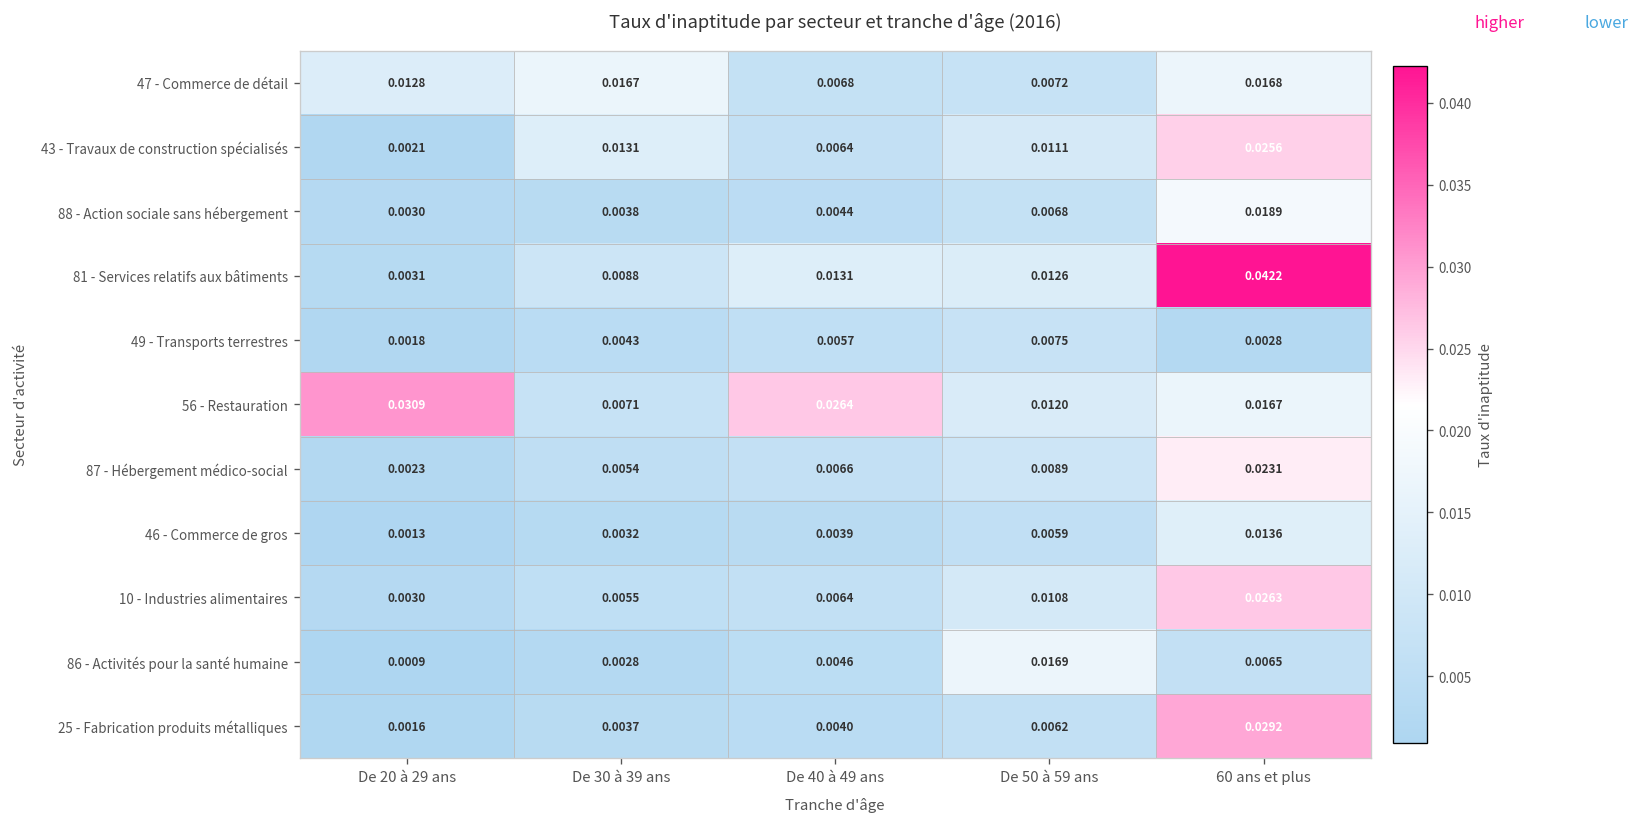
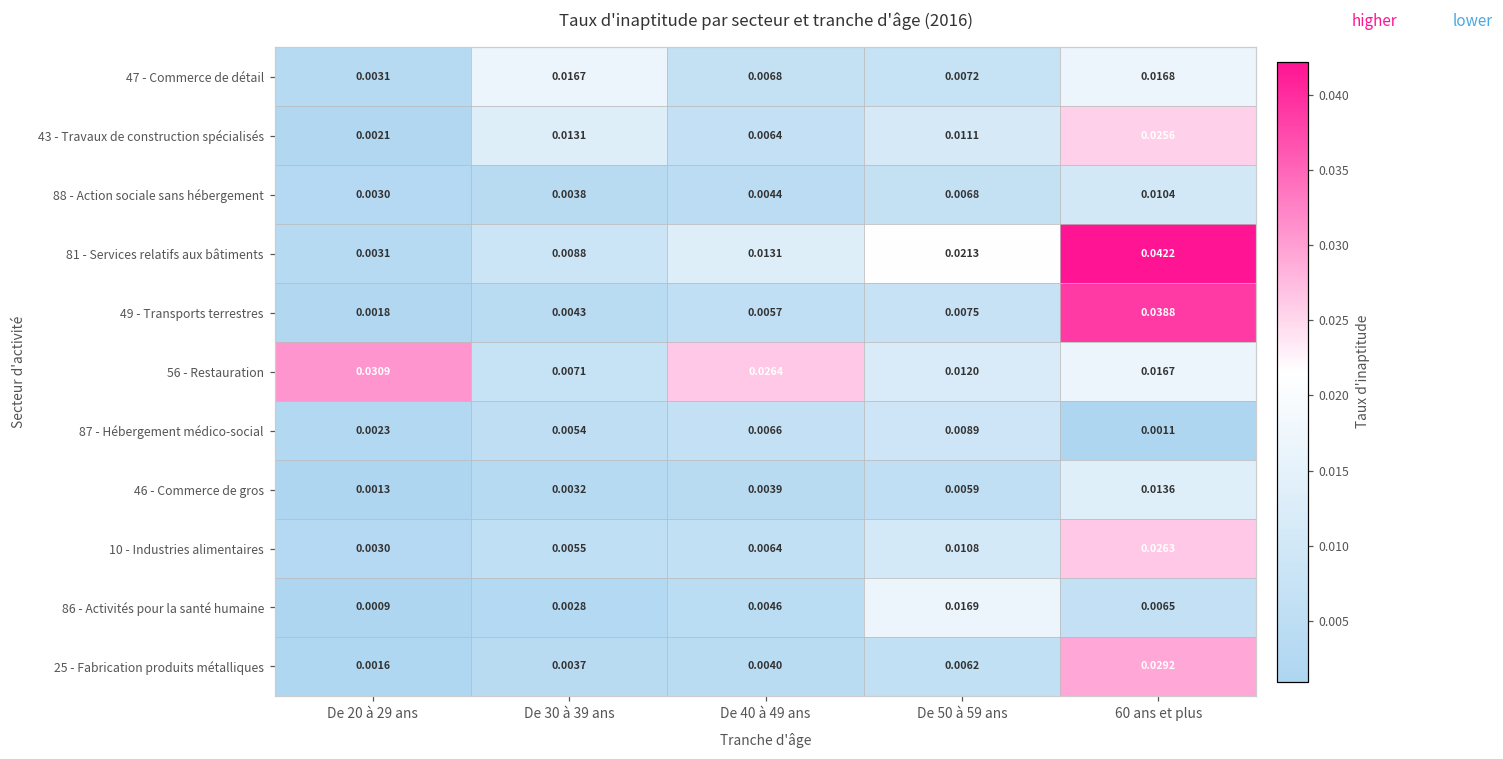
  {
    "47 - Commerce de détail": {
-     "De 20 à 29 ans": 0.0128,
+     "De 20 à 29 ans": 0.0031,
      "De 30 à 39 ans": 0.0167,
      "De 40 à 49 ans": 0.0068,
      "De 50 à 59 ans": 0.0072,
      "60 ans et plus": 0.0168
    },
    "43 - Travaux de construction spécialisés": {
      "De 20 à 29 ans": 0.0021,
      "De 30 à 39 ans": 0.0131,
      "De 40 à 49 ans": 0.0064,
      "De 50 à 59 ans": 0.0111
    },
    "88 - Action sociale sans hébergement": {
      "De 20 à 29 ans": 0.0030,
      "De 30 à 39 ans": 0.0038,
      "De 40 à 49 ans": 0.0044,
      "De 50 à 59 ans": 0.0068,
-     "60 ans et plus": 0.0189
+     "60 ans et plus": 0.0104
    },
    "81 - Services relatifs aux bâtiments": {
      "De 20 à 29 ans": 0.0031,
      "De 30 à 39 ans": 0.0088,
      "De 40 à 49 ans": 0.0131,
-     "De 50 à 59 ans": 0.0126,
+     "De 50 à 59 ans": 0.0213,
      "60 ans et plus": 0.0422
    },
    "49 - Transports terrestres": {
      "De 20 à 29 ans": 0.0018,
      "De 30 à 39 ans": 0.0043,
      "De 40 à 49 ans": 0.0057,
      "De 50 à 59 ans": 0.0075,
-     "60 ans et plus": 0.0028
+     "60 ans et plus": 0.0388
    },
    "56 - Restauration": {
      "De 20 à 29 ans": 0.0309,
      "De 30 à 39 ans": 0.0071,
      "De 40 à 49 ans": 0.0264,
      "De 50 à 59 ans": 0.0120,
      "60 ans et plus": 0.0167
    },
    "87 - Hébergement médico-social": {
      "De 20 à 29 ans": 0.0023,
      "De 30 à 39 ans": 0.0054,
      "De 40 à 49 ans": 0.0066,
      "De 50 à 59 ans": 0.0089,
-     "60 ans et plus": 0.0231
+     "60 ans et plus": 0.0011
    },
    "46 - Commerce de gros": {
      "De 20 à 29 ans": 0.0013,
      "De 30 à 39 ans": 0.0032,
      "De 40 à 49 ans": 0.0039,
      "De 50 à 59 ans": 0.0059,
      "60 ans et plus": 0.0136
    },
    "10 - Industries alimentaires": {
      "De 20 à 29 ans": 0.0030,
      "De 30 à 39 ans": 0.0055,
      "De 40 à 49 ans": 0.0064,
      "De 50 à 59 ans": 0.0108,
      "60 ans et plus": 0.0263
    },
    "86 - Activités pour la santé humaine": {
      "De 20 à 29 ans": 0.0009,
      "De 30 à 39 ans": 0.0028,
      "De 40 à 49 ans": 0.0046,
      "De 50 à 59 ans": 0.0169,
      "60 ans et plus": 0.0065
    },
    "25 - Fabrication produits métalliques": {
      "De 20 à 29 ans": 0.0016,
      "De 30 à 39 ans": 0.0037,
      "De 40 à 49 ans": 0.0040,
      "De 50 à 59 ans": 0.0062,
      "60 ans et plus": 0.0292
    }
  }
